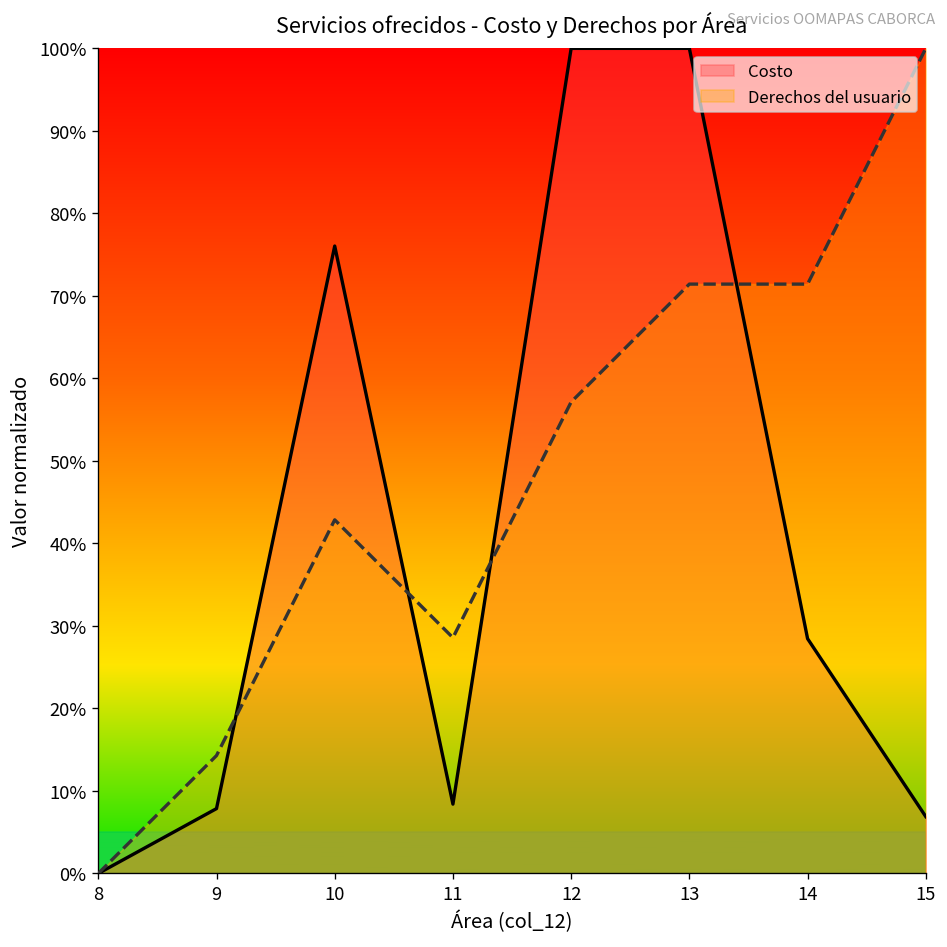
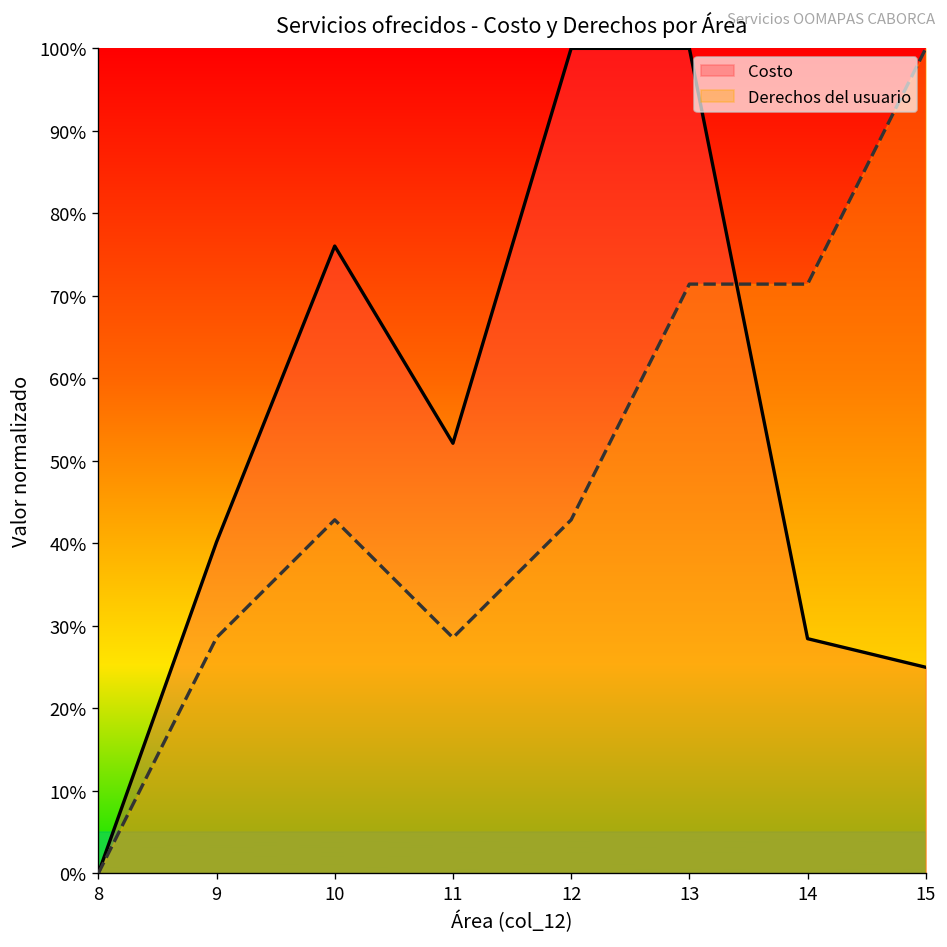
  {
    "Costo": {
-     "9": "8%",
+     "9": "40%",
      "10": "76%",
-     "11": "8%",
+     "11": "52%",
      "12": "100%",
      "13": "100%",
      "14": "28%",
-     "15": "7%"
+     "15": "25%"
    },
    "Derechos del usuario": {
-     "9": "14%",
+     "9": "29%",
      "10": "43%",
      "11": "29%",
-     "12": "57%",
+     "12": "43%",
      "13": "71%",
      "14": "71%",
      "15": "100%"
    }
  }
